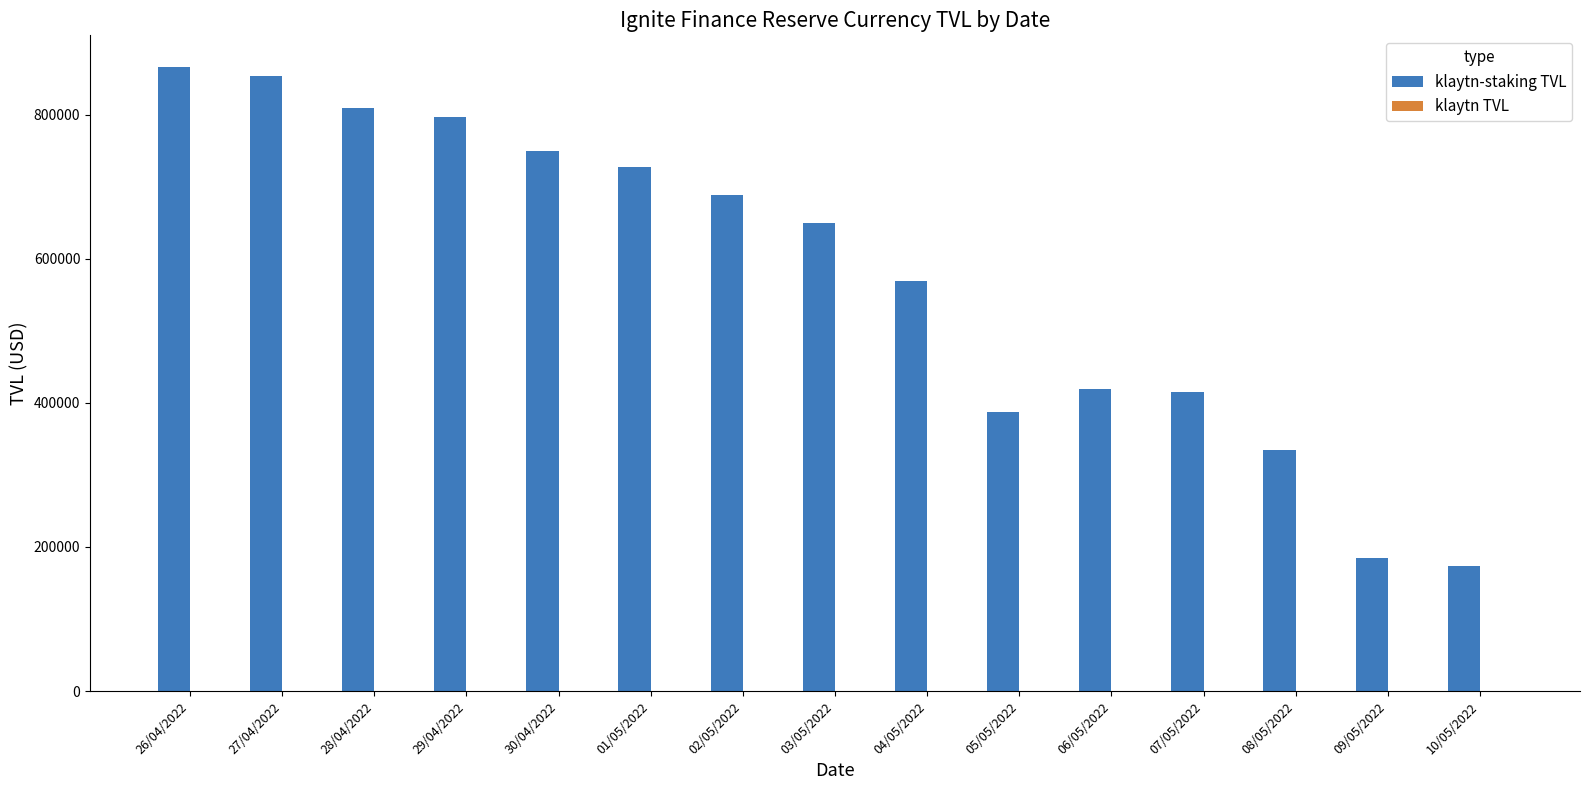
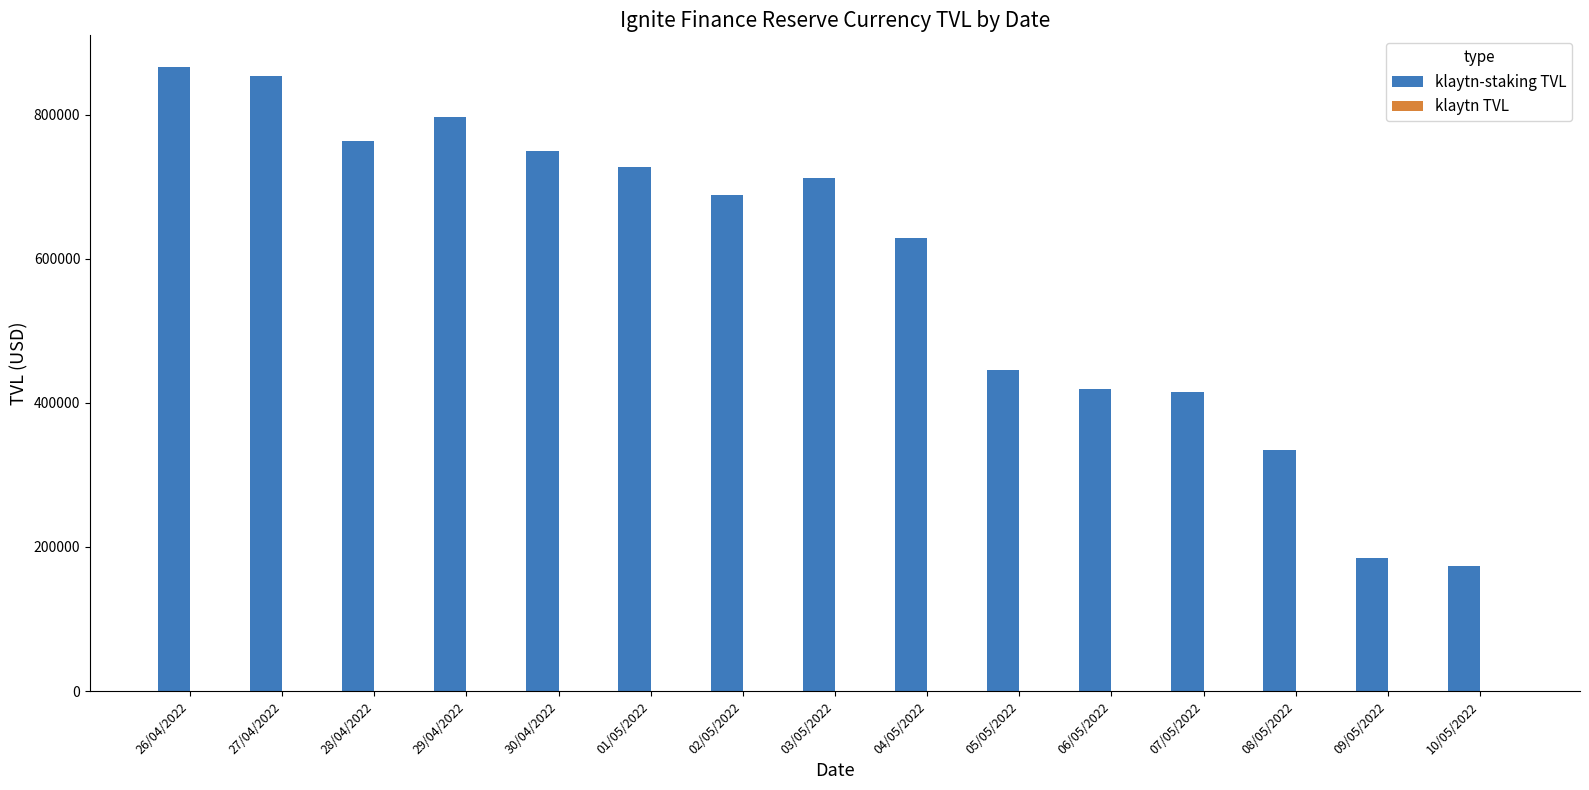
  {
    "klaytn-staking TVL": {
      "26/04/2022": 870000,
      "27/04/2022": 850000,
-     "28/04/2022": 810000,
+     "28/04/2022": 760000,
      "29/04/2022": 800000,
      "30/04/2022": 750000,
      "01/05/2022": 730000,
      "02/05/2022": 690000,
-     "03/05/2022": 650000,
-     "04/05/2022": 570000,
-     "05/05/2022": 390000,
+     "03/05/2022": 710000,
+     "04/05/2022": 630000,
+     "05/05/2022": 450000,
      "06/05/2022": 420000,
      "07/05/2022": 420000,
      "08/05/2022": 330000,
      "09/05/2022": 190000,
      "10/05/2022": 170000
    },
    "klaytn TVL": {
      "26/04/2022": 0,
      "27/04/2022": 0,
      "28/04/2022": 0,
      "29/04/2022": 0,
      "30/04/2022": 0,
      "01/05/2022": 0,
      "02/05/2022": 0,
      "03/05/2022": 0,
      "04/05/2022": 0,
      "05/05/2022": 0,
      "06/05/2022": 0,
      "07/05/2022": 0,
      "08/05/2022": 0,
      "09/05/2022": 0,
      "10/05/2022": 0
    }
  }
